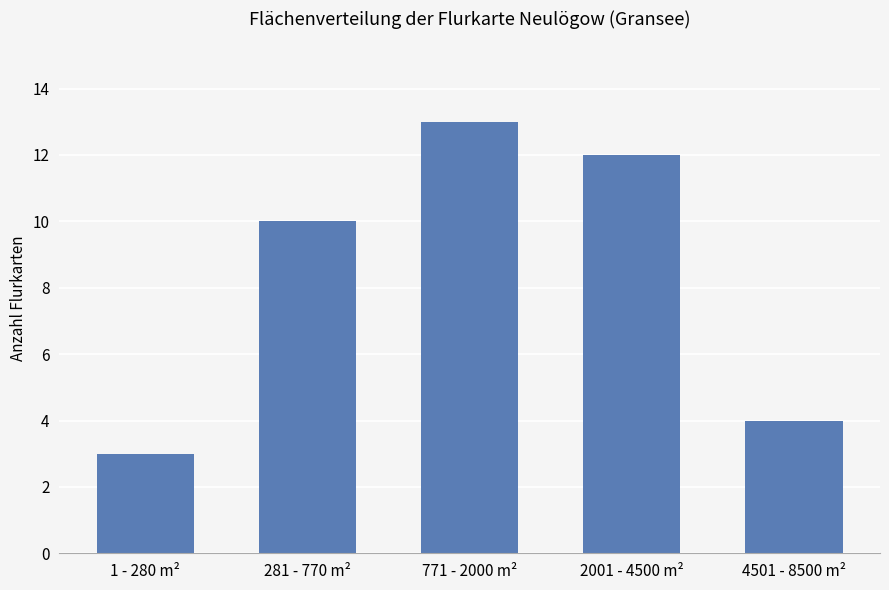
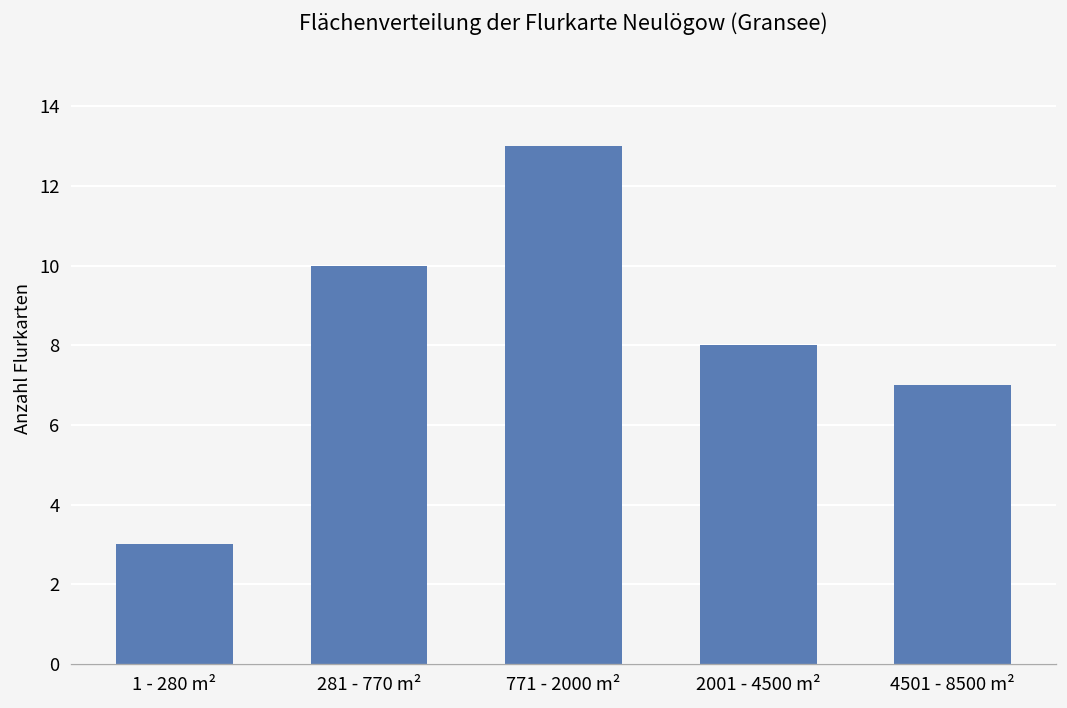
  {
    "1 - 280 m²": 3,
    "281 - 770 m²": 10,
    "771 - 2000 m²": 13,
-   "2001 - 4500 m²": 12,
-   "4501 - 8500 m²": 4
+   "2001 - 4500 m²": 8,
+   "4501 - 8500 m²": 7
  }
